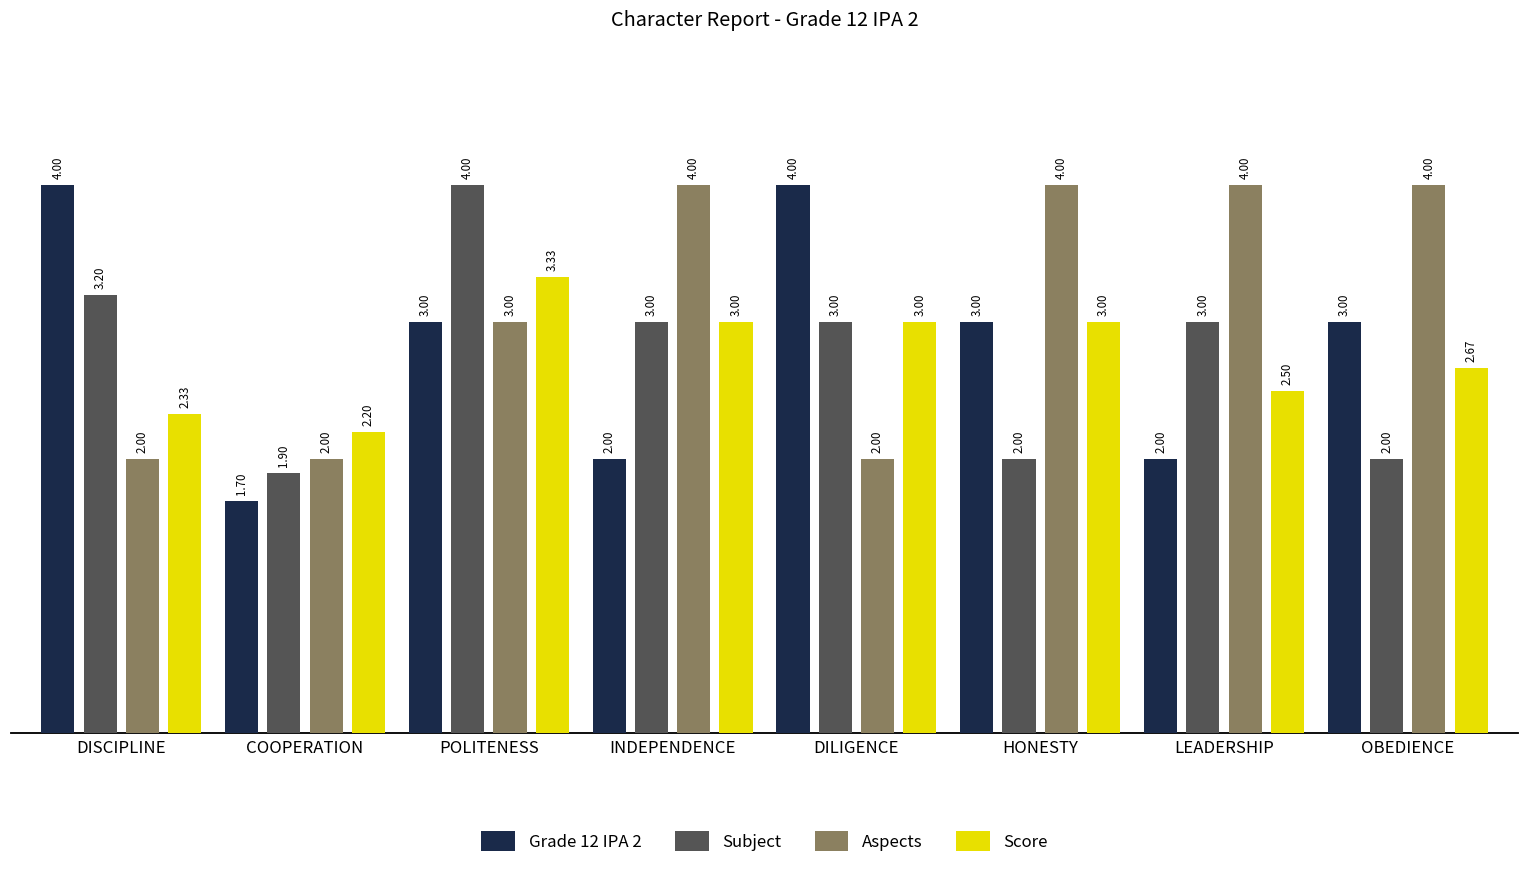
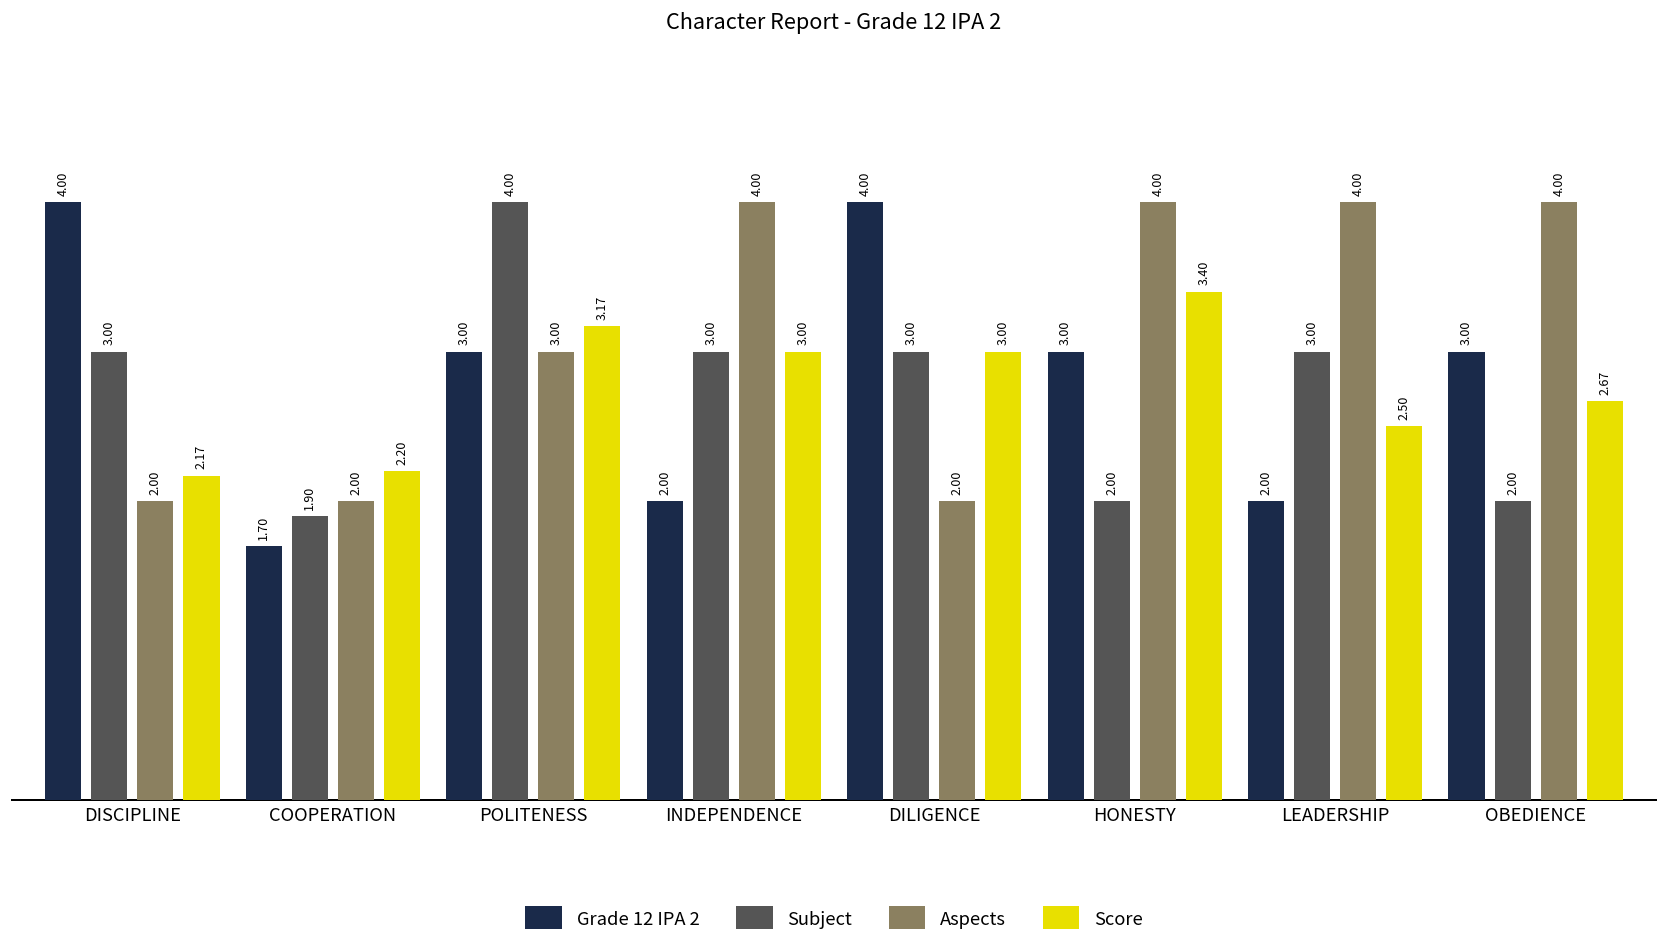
  {
    "Grade 12 IPA 2": {
      "DISCIPLINE": 4.00,
      "COOPERATION": 1.70,
      "POLITENESS": 3.00,
      "INDEPENDENCE": 2.00,
      "DILIGENCE": 4.00,
      "HONESTY": 3.00,
      "LEADERSHIP": 2.00,
      "OBEDIENCE": 3.00
    },
    "Subject": {
-     "DISCIPLINE": 3.20,
+     "DISCIPLINE": 3.00,
      "COOPERATION": 1.90,
      "POLITENESS": 4.00,
      "INDEPENDENCE": 3.00,
      "DILIGENCE": 3.00,
      "HONESTY": 2.00,
      "LEADERSHIP": 3.00,
      "OBEDIENCE": 2.00
    },
    "Aspects": {
      "DISCIPLINE": 2.00,
      "COOPERATION": 2.00,
      "POLITENESS": 3.00,
      "INDEPENDENCE": 4.00,
      "DILIGENCE": 2.00,
      "HONESTY": 4.00,
      "LEADERSHIP": 4.00,
      "OBEDIENCE": 4.00
    },
    "Score": {
-     "DISCIPLINE": 2.33,
+     "DISCIPLINE": 2.17,
      "COOPERATION": 2.20,
-     "POLITENESS": 3.33,
+     "POLITENESS": 3.17,
      "INDEPENDENCE": 3.00,
      "DILIGENCE": 3.00,
-     "HONESTY": 3.00,
+     "HONESTY": 3.40,
      "LEADERSHIP": 2.50,
      "OBEDIENCE": 2.67
    }
  }
